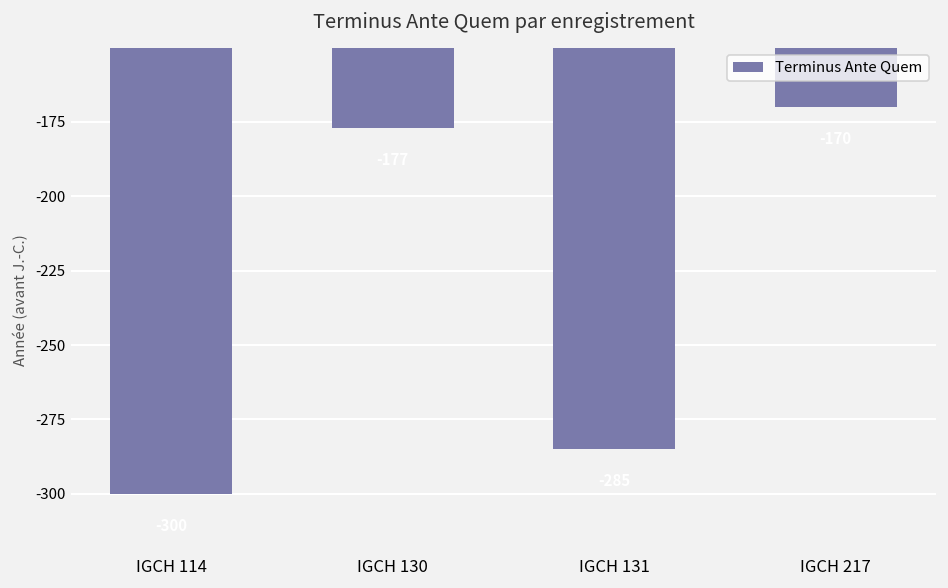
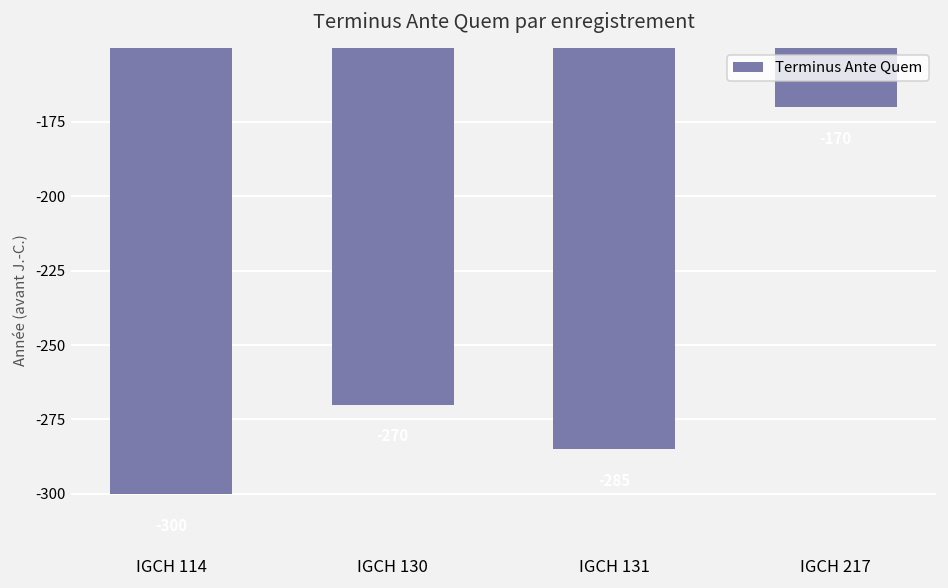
  {
    "IGCH 114": -300,
-   "IGCH 130": -177,
+   "IGCH 130": -270,
    "IGCH 131": -285,
    "IGCH 217": -170
  }
